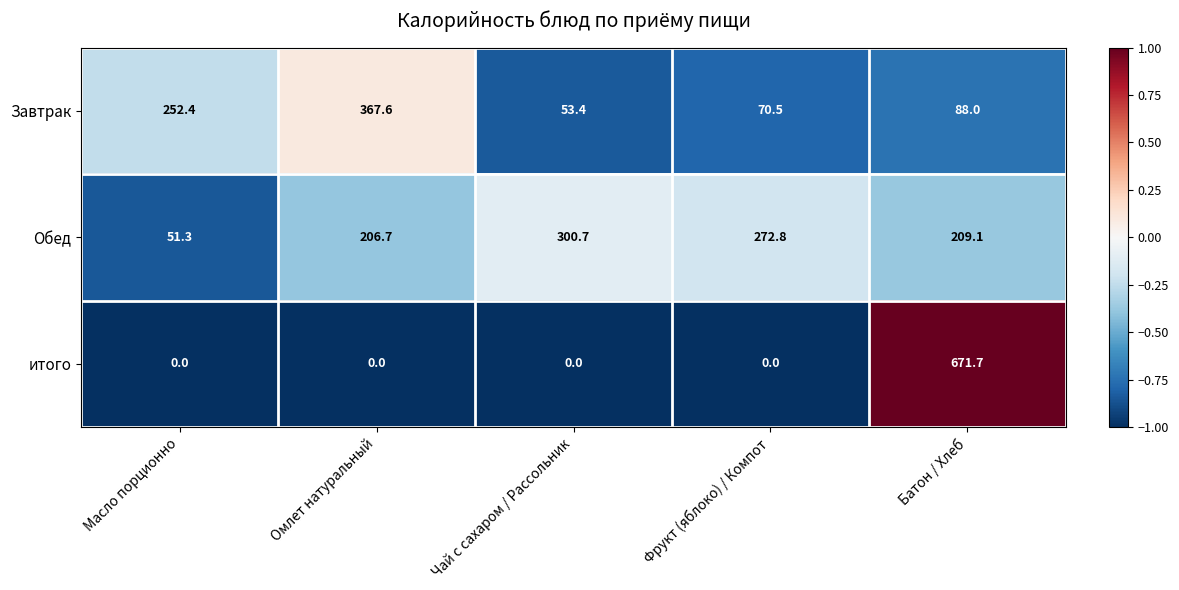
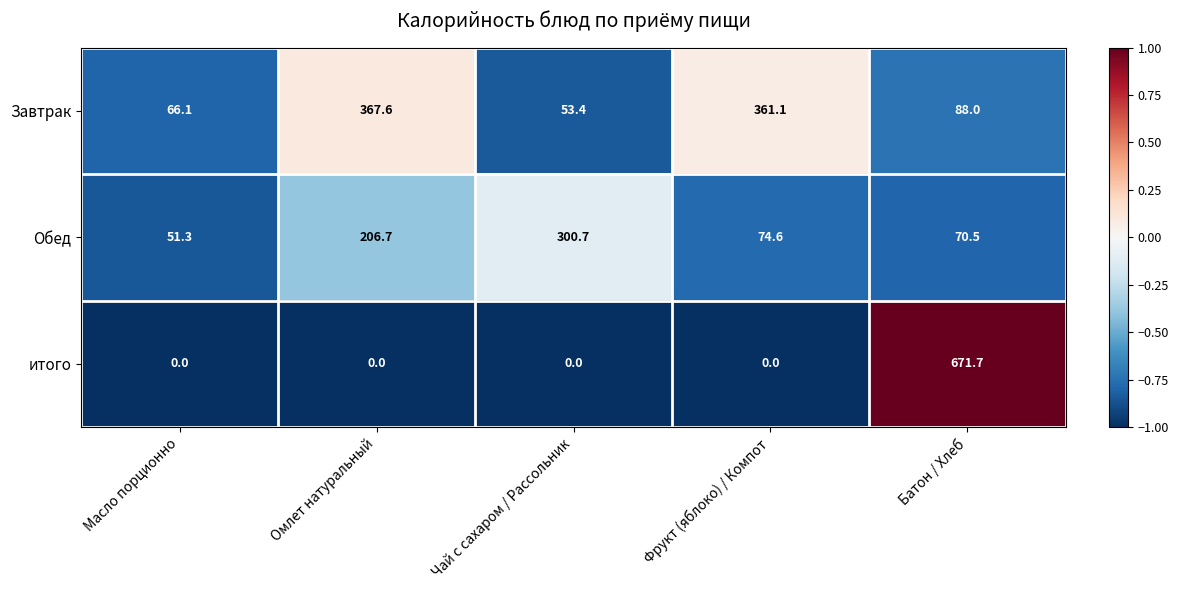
  {
    "Завтрак": {
-     "Масло порционно": 252.4,
+     "Масло порционно": 66.1,
      "Омлет натуральный": 367.6,
      "Чай с сахаром / Рассольник": 53.4,
-     "Фрукт (яблоко) / Компот": 70.5,
+     "Фрукт (яблоко) / Компот": 361.1,
      "Батон / Хлеб": 88.0
    },
    "Обед": {
      "Масло порционно": 51.3,
      "Омлет натуральный": 206.7,
      "Чай с сахаром / Рассольник": 300.7,
-     "Фрукт (яблоко) / Компот": 272.8,
-     "Батон / Хлеб": 209.1
+     "Фрукт (яблоко) / Компот": 74.6,
+     "Батон / Хлеб": 70.5
    },
    "итого": {
      "Масло порционно": 0.0,
      "Омлет натуральный": 0.0,
      "Чай с сахаром / Рассольник": 0.0,
      "Фрукт (яблоко) / Компот": 0.0,
      "Батон / Хлеб": 671.7
    }
  }
